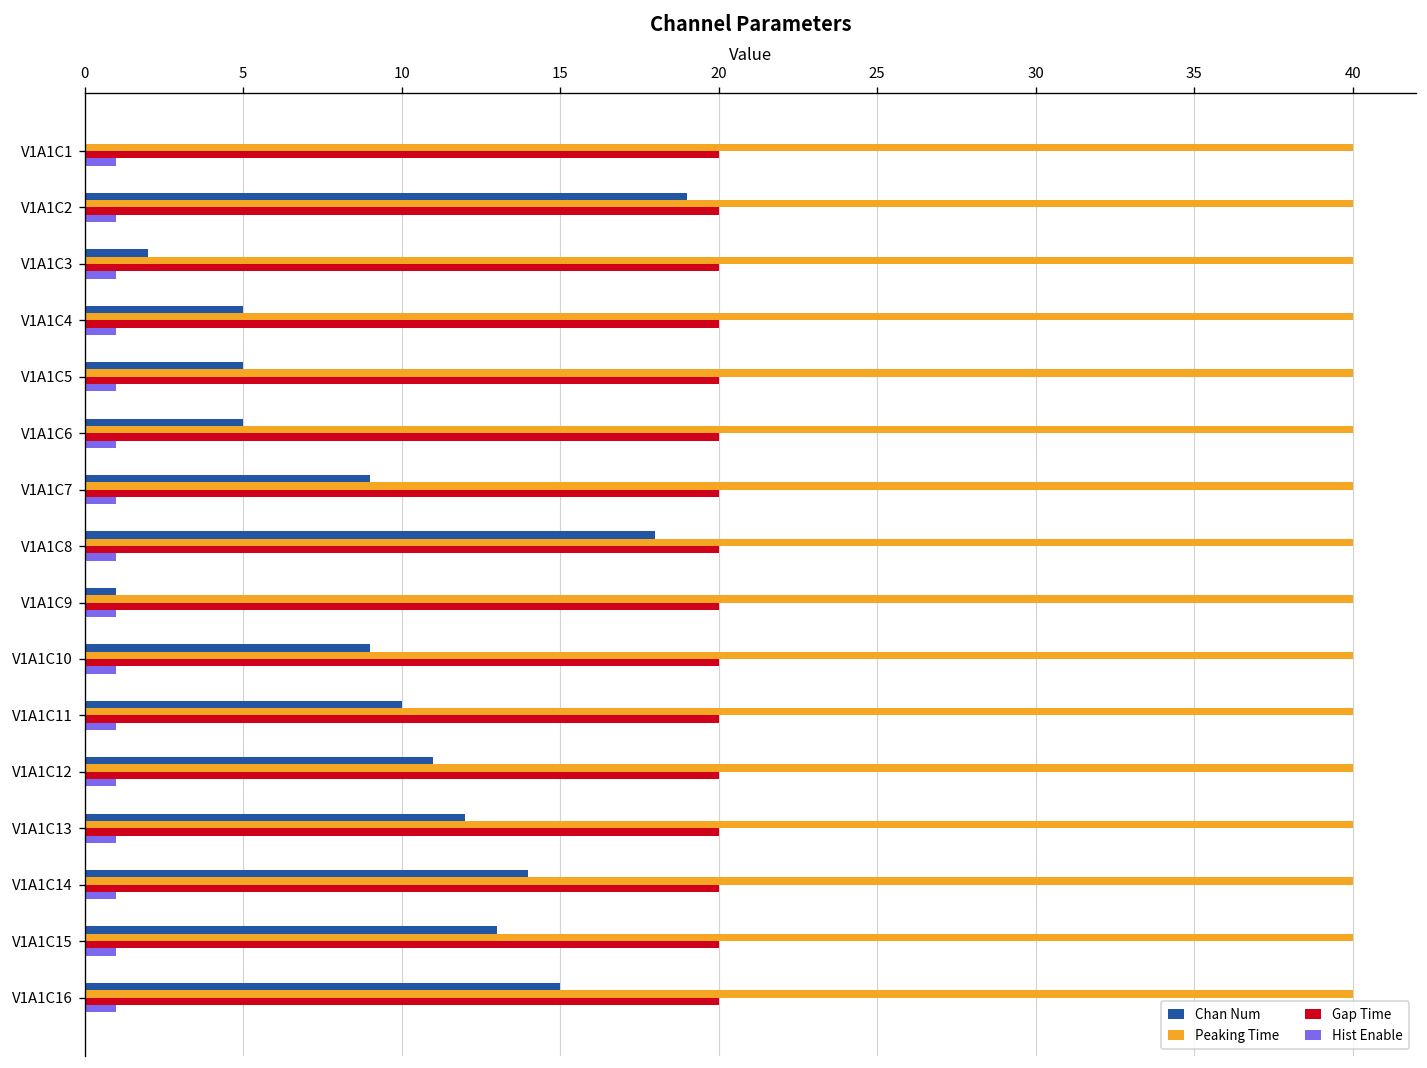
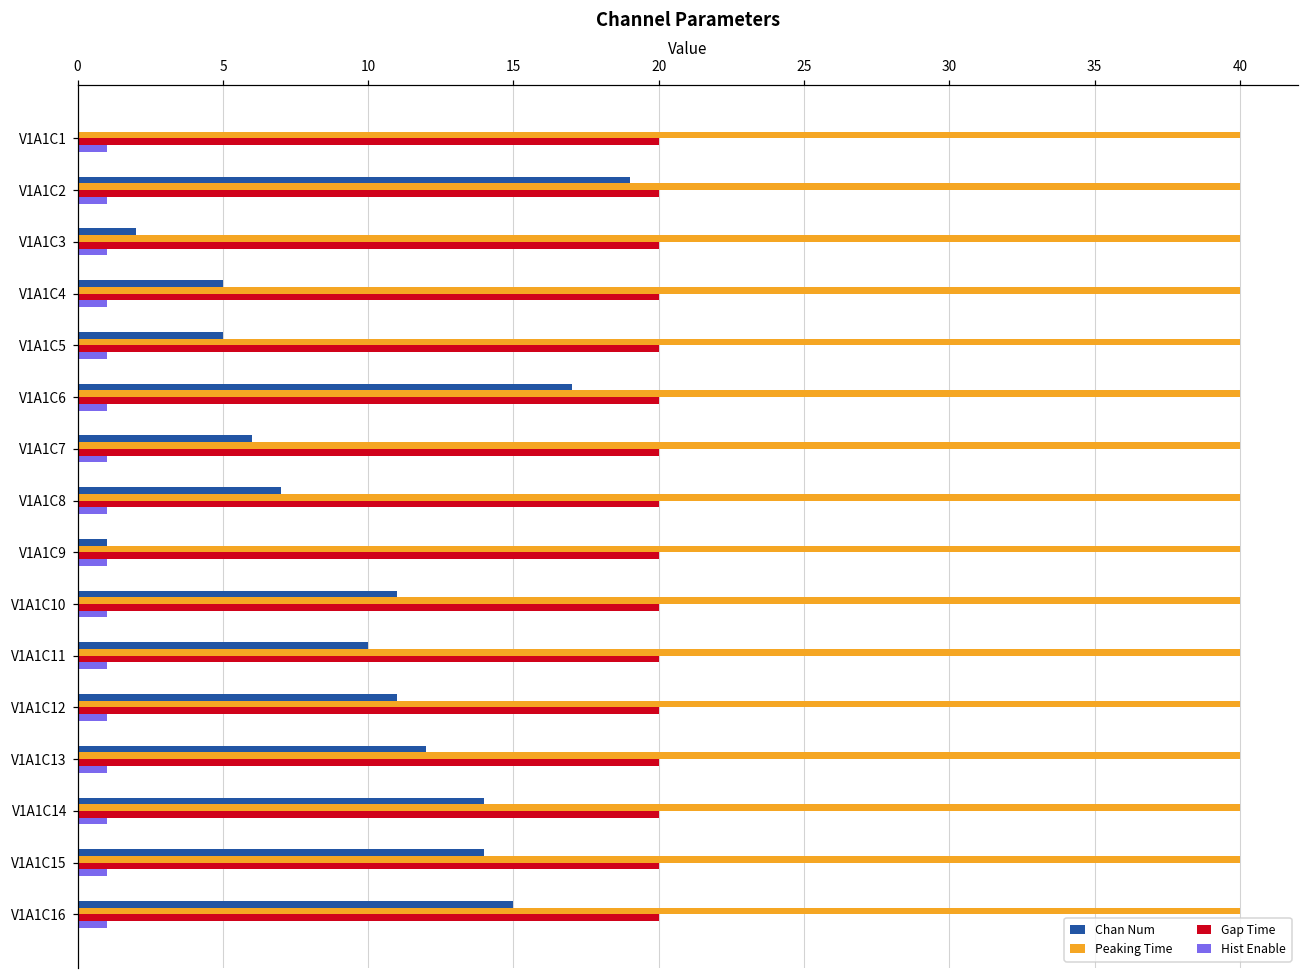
  {
    "Chan Num": {
      "V1A1C1": 0,
      "V1A1C2": 19,
      "V1A1C3": 2,
      "V1A1C4": 5,
      "V1A1C5": 5,
-     "V1A1C6": 5,
-     "V1A1C7": 9,
-     "V1A1C8": 18,
+     "V1A1C6": 17,
+     "V1A1C7": 6,
+     "V1A1C8": 7,
      "V1A1C9": 1,
-     "V1A1C10": 9,
+     "V1A1C10": 11,
      "V1A1C11": 10,
      "V1A1C12": 11,
      "V1A1C13": 12,
      "V1A1C14": 14,
-     "V1A1C15": 13,
+     "V1A1C15": 14,
      "V1A1C16": 15
    },
    "Peaking Time": {
      "V1A1C1": 40,
      "V1A1C2": 40,
      "V1A1C3": 40,
      "V1A1C4": 40,
      "V1A1C5": 40,
      "V1A1C6": 40,
      "V1A1C7": 40,
      "V1A1C8": 40,
      "V1A1C9": 40,
      "V1A1C10": 40,
      "V1A1C11": 40,
      "V1A1C12": 40,
      "V1A1C13": 40,
      "V1A1C14": 40,
      "V1A1C15": 40,
      "V1A1C16": 40
    },
    "Gap Time": {
      "V1A1C1": 20,
      "V1A1C2": 20,
      "V1A1C3": 20,
      "V1A1C4": 20,
      "V1A1C5": 20,
      "V1A1C6": 20,
      "V1A1C7": 20,
      "V1A1C8": 20,
      "V1A1C9": 20,
      "V1A1C10": 20,
      "V1A1C11": 20,
      "V1A1C12": 20,
      "V1A1C13": 20,
      "V1A1C14": 20,
      "V1A1C15": 20,
      "V1A1C16": 20
    },
    "Hist Enable": {
      "V1A1C1": 1,
      "V1A1C2": 1,
      "V1A1C3": 1,
      "V1A1C4": 1,
      "V1A1C5": 1,
      "V1A1C6": 1,
      "V1A1C7": 1,
      "V1A1C8": 1,
      "V1A1C9": 1,
      "V1A1C10": 1,
      "V1A1C11": 1,
      "V1A1C12": 1,
      "V1A1C13": 1,
      "V1A1C14": 1,
      "V1A1C15": 1,
      "V1A1C16": 1
    }
  }
